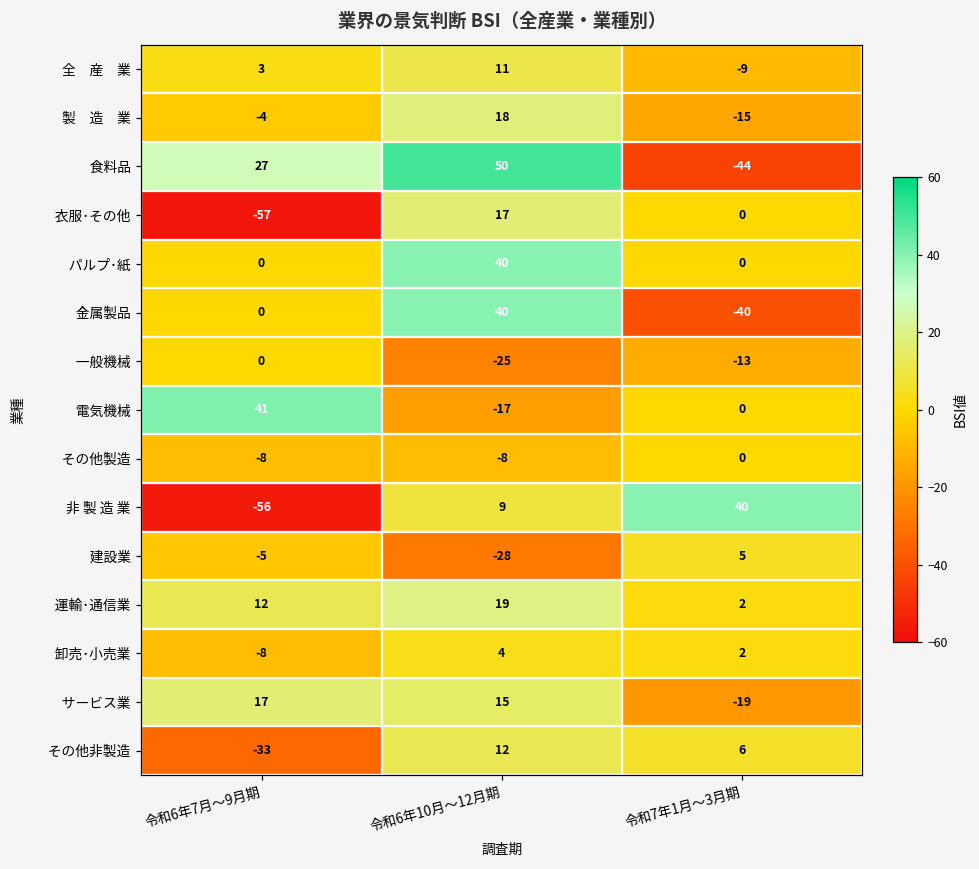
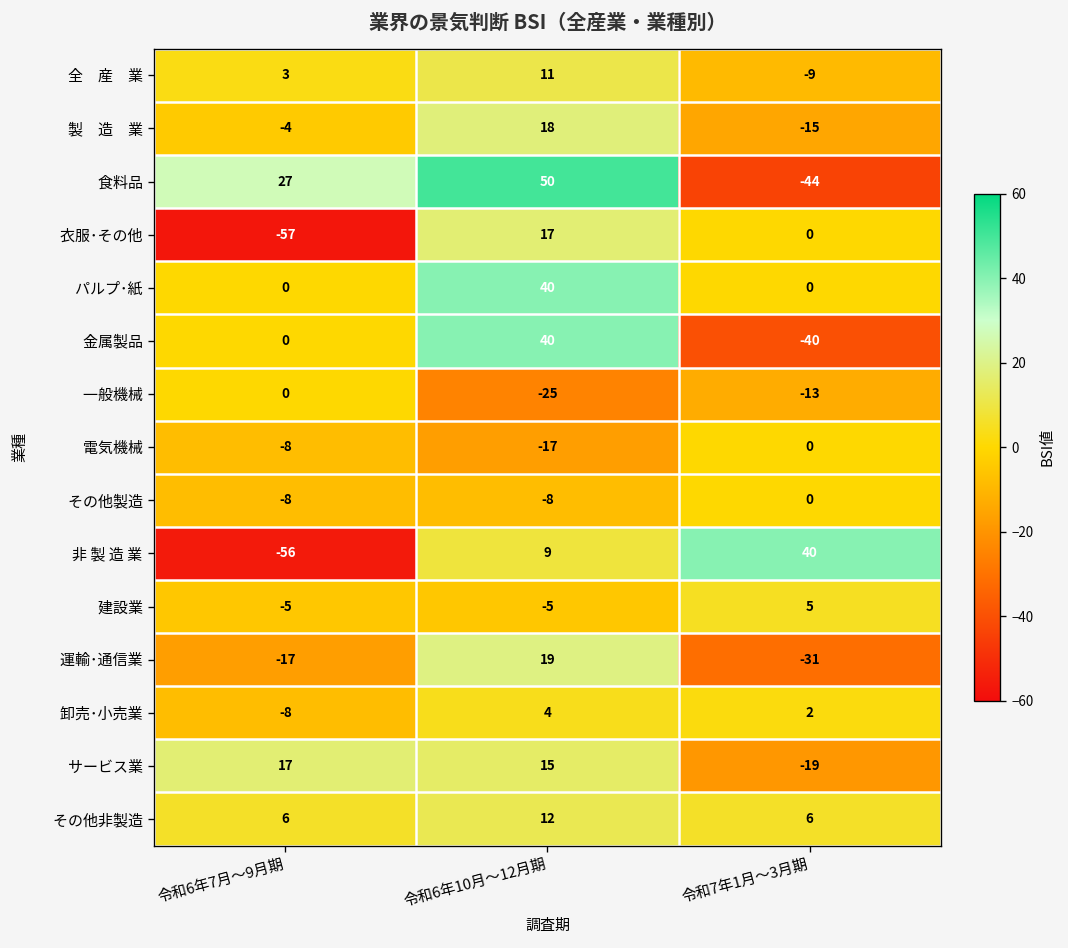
  {
    "全 産 業": {
      "令和6年7月～9月期": 3,
      "令和6年10月～12月期": 11,
      "令和7年1月～3月期": -9
    },
    "製 造 業": {
      "令和6年7月～9月期": -4,
      "令和6年10月～12月期": 18,
      "令和7年1月～3月期": -15
    },
    "食料品": {
      "令和6年7月～9月期": 27,
      "令和6年10月～12月期": 50,
      "令和7年1月～3月期": -44
    },
    "衣服･その他": {
      "令和6年7月～9月期": -57,
      "令和6年10月～12月期": 17,
      "令和7年1月～3月期": 0
    },
    "パルプ･紙": {
      "令和6年7月～9月期": 0,
      "令和6年10月～12月期": 40,
      "令和7年1月～3月期": 0
    },
    "金属製品": {
      "令和6年7月～9月期": 0,
      "令和6年10月～12月期": 40,
      "令和7年1月～3月期": -40
    },
    "一般機械": {
      "令和6年7月～9月期": 0,
      "令和6年10月～12月期": -25,
      "令和7年1月～3月期": -13
    },
    "電気機械": {
-     "令和6年7月～9月期": 41,
+     "令和6年7月～9月期": -8,
      "令和6年10月～12月期": -17,
      "令和7年1月～3月期": 0
    },
    "その他製造": {
      "令和6年7月～9月期": -8,
      "令和6年10月～12月期": -8,
      "令和7年1月～3月期": 0
    },
    "非 製 造 業": {
      "令和6年7月～9月期": -56,
      "令和6年10月～12月期": 9,
      "令和7年1月～3月期": 40
    },
    "建設業": {
      "令和6年7月～9月期": -5,
-     "令和6年10月～12月期": -28,
+     "令和6年10月～12月期": -5,
      "令和7年1月～3月期": 5
    },
    "運輸･通信業": {
-     "令和6年7月～9月期": 12,
+     "令和6年7月～9月期": -17,
      "令和6年10月～12月期": 19,
-     "令和7年1月～3月期": 2
+     "令和7年1月～3月期": -31
    },
    "卸売･小売業": {
      "令和6年7月～9月期": -8,
      "令和6年10月～12月期": 4,
      "令和7年1月～3月期": 2
    },
    "サービス業": {
      "令和6年7月～9月期": 17,
      "令和6年10月～12月期": 15,
      "令和7年1月～3月期": -19
    },
    "その他非製造": {
-     "令和6年7月～9月期": -33,
+     "令和6年7月～9月期": 6,
      "令和6年10月～12月期": 12,
      "令和7年1月～3月期": 6
    }
  }
